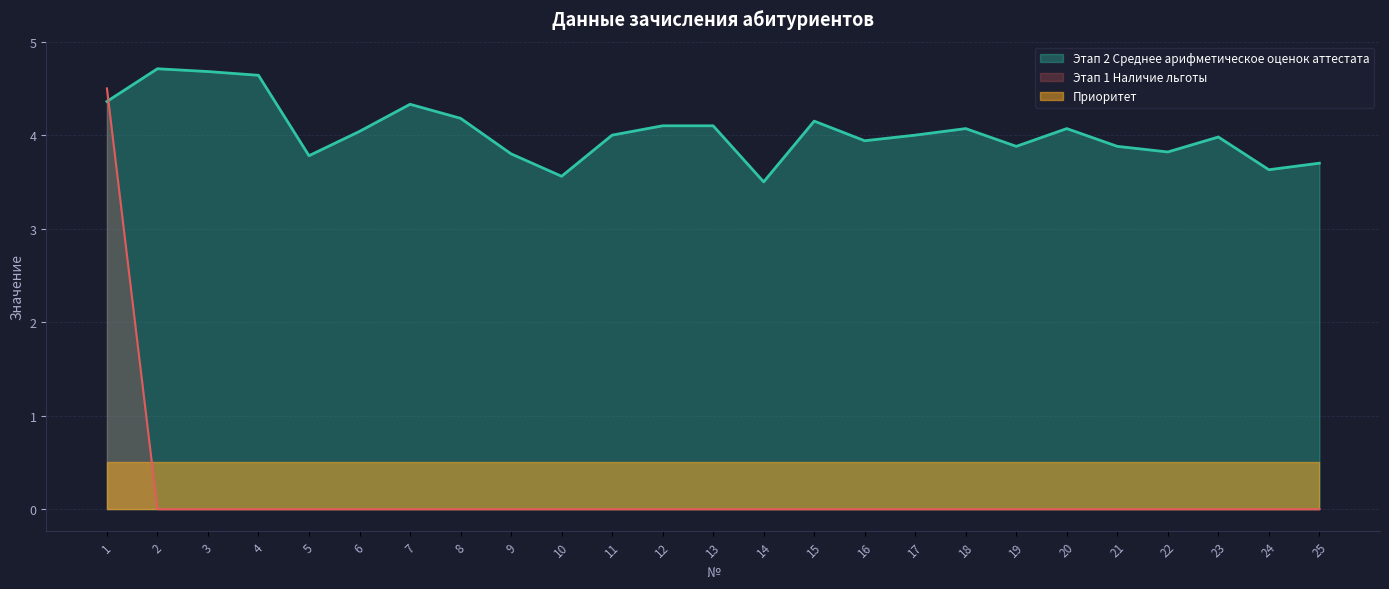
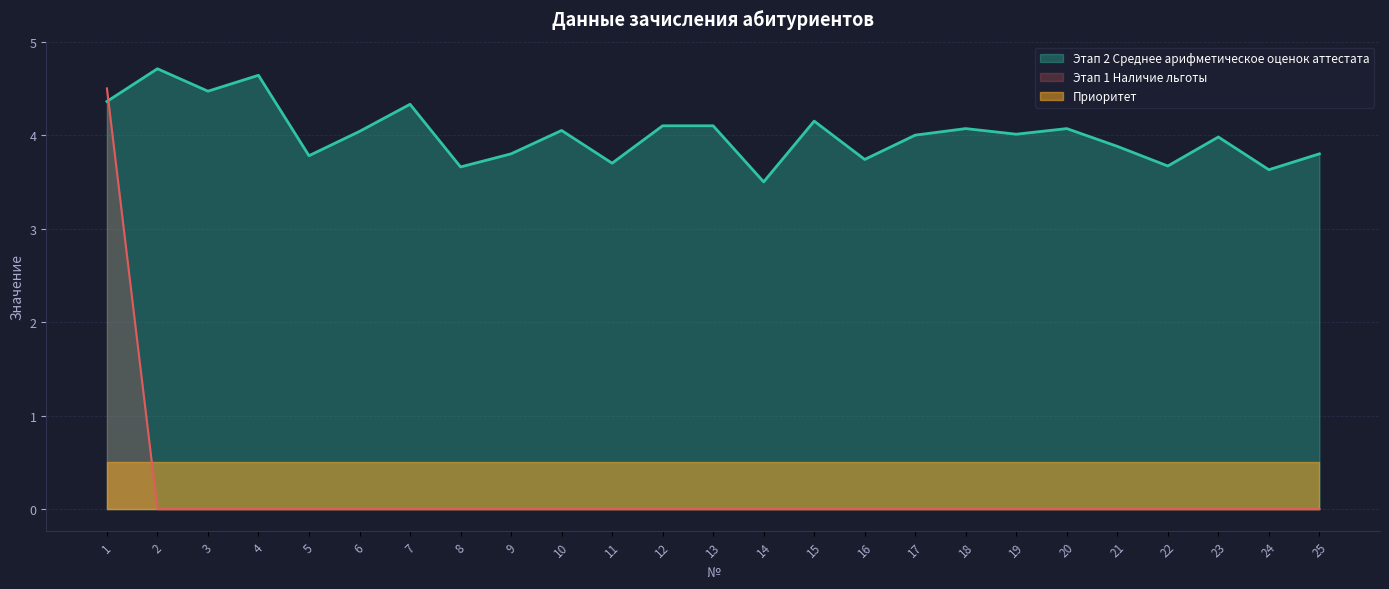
  {
    "Этап 2 Среднее арифметическое оценок аттестата": {
      "1": 4.4,
      "2": 4.7,
-     "3": 4.7,
+     "3": 4.5,
      "4": 4.6,
      "5": 3.8,
      "6": 4.0,
      "7": 4.3,
-     "8": 4.2,
+     "8": 3.7,
      "9": 3.8,
-     "10": 3.6,
-     "11": 4.0,
+     "10": 4.1,
+     "11": 3.7,
      "12": 4.1,
      "13": 4.1,
      "14": 3.5,
      "15": 4.2,
-     "16": 3.9,
+     "16": 3.7,
      "17": 4.0,
      "18": 4.1,
-     "19": 3.9,
+     "19": 4.0,
      "20": 4.1,
      "21": 3.9,
-     "22": 3.8,
+     "22": 3.7,
      "23": 4.0,
      "24": 3.6,
-     "25": 3.7
+     "25": 3.8
    },
    "Этап 1 Наличие льготы": {
      "1": 4.5,
      "2": 0.0,
      "3": 0.0,
      "4": 0.0,
      "5": 0.0,
      "6": 0.0,
      "7": 0.0,
      "8": 0.0,
      "9": 0.0,
      "10": 0.0,
      "11": 0.0,
      "12": 0.0,
      "13": 0.0,
      "14": 0.0,
      "15": 0.0,
      "16": 0.0,
      "17": 0.0,
      "18": 0.0,
      "19": 0.0,
      "20": 0.0,
      "21": 0.0,
      "22": 0.0,
      "23": 0.0,
      "24": 0.0,
      "25": 0.0
    }
  }
